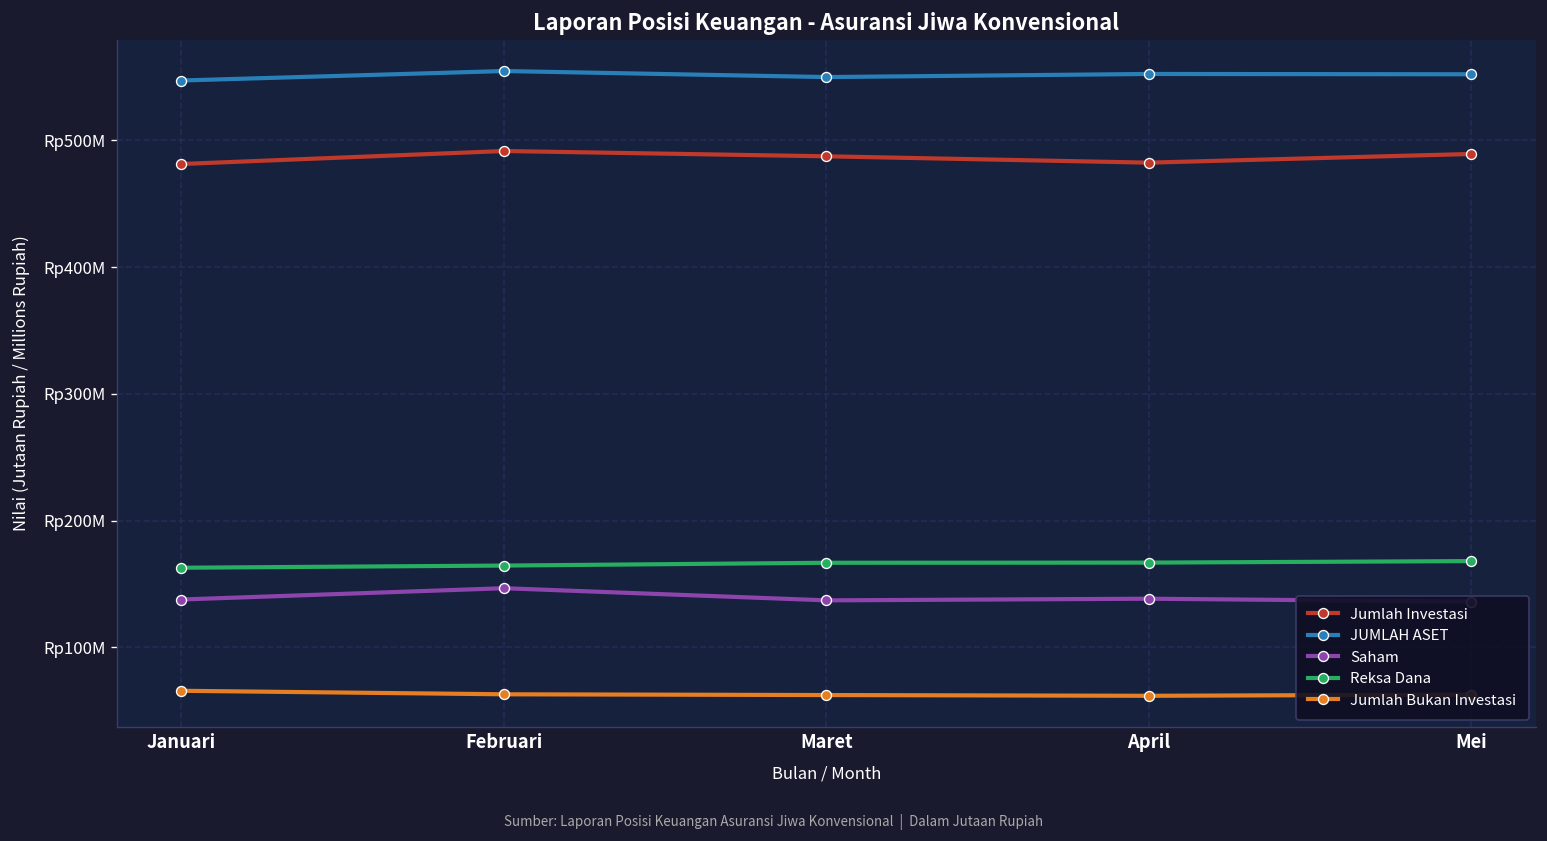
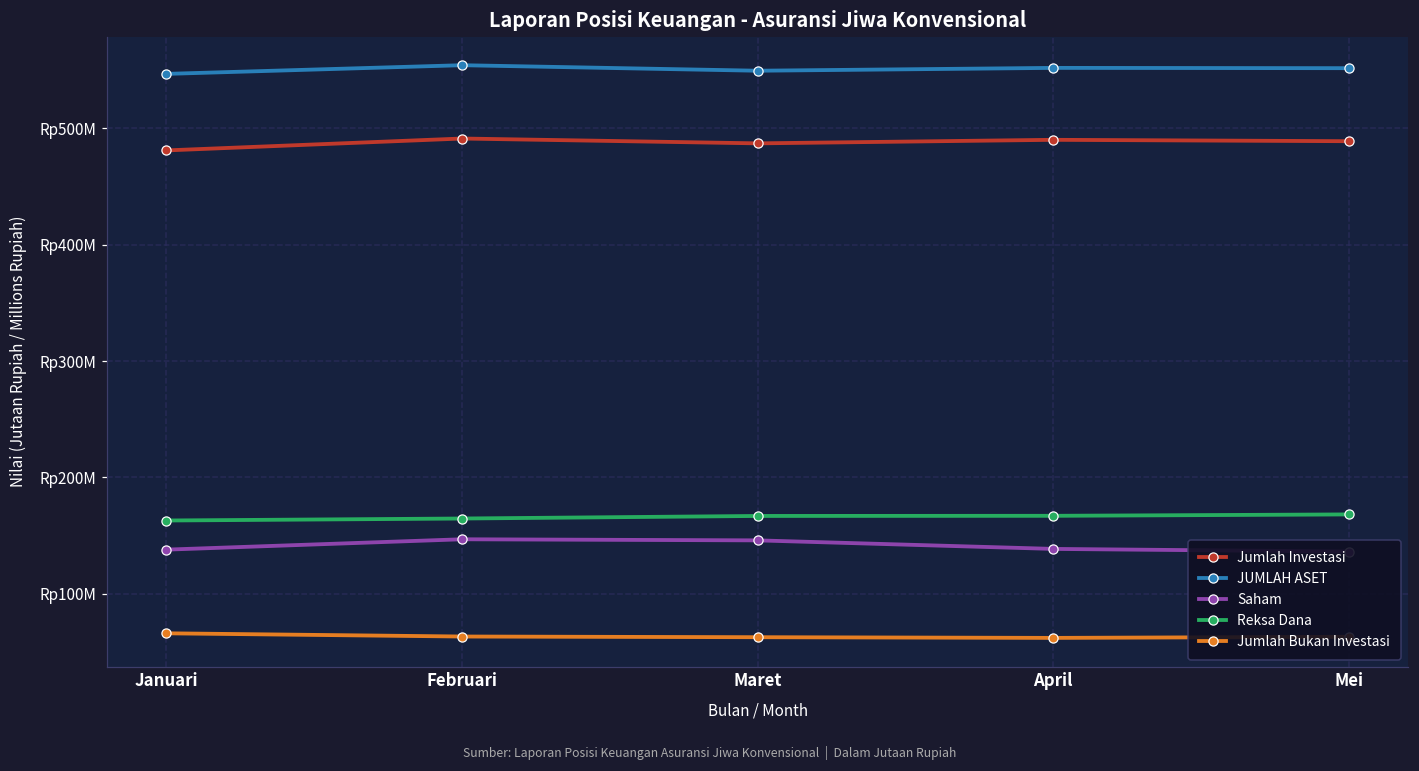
  {
    "Jumlah Investasi": {
      "Januari": "Rp481000000",
      "Februari": "Rp491000000",
      "Maret": "Rp487000000",
-     "April": "Rp482000000",
+     "April": "Rp490000000",
      "Mei": "Rp489000000"
    },
    "JUMLAH ASET": {
      "Januari": "Rp547000000",
      "Februari": "Rp554000000",
      "Maret": "Rp550000000",
      "April": "Rp552000000",
      "Mei": "Rp552000000"
    },
    "Saham": {
      "Januari": "Rp138000000",
      "Februari": "Rp147000000",
-     "Maret": "Rp137000000",
+     "Maret": "Rp146000000",
      "April": "Rp138000000"
    },
    "Reksa Dana": {
      "Januari": "Rp163000000",
      "Februari": "Rp165000000",
      "Maret": "Rp167000000",
      "April": "Rp167000000",
      "Mei": "Rp168000000"
    },
    "Jumlah Bukan Investasi": {
      "Januari": "Rp66000000",
      "Februari": "Rp63000000",
      "Maret": "Rp62000000",
      "April": "Rp62000000"
    }
  }
